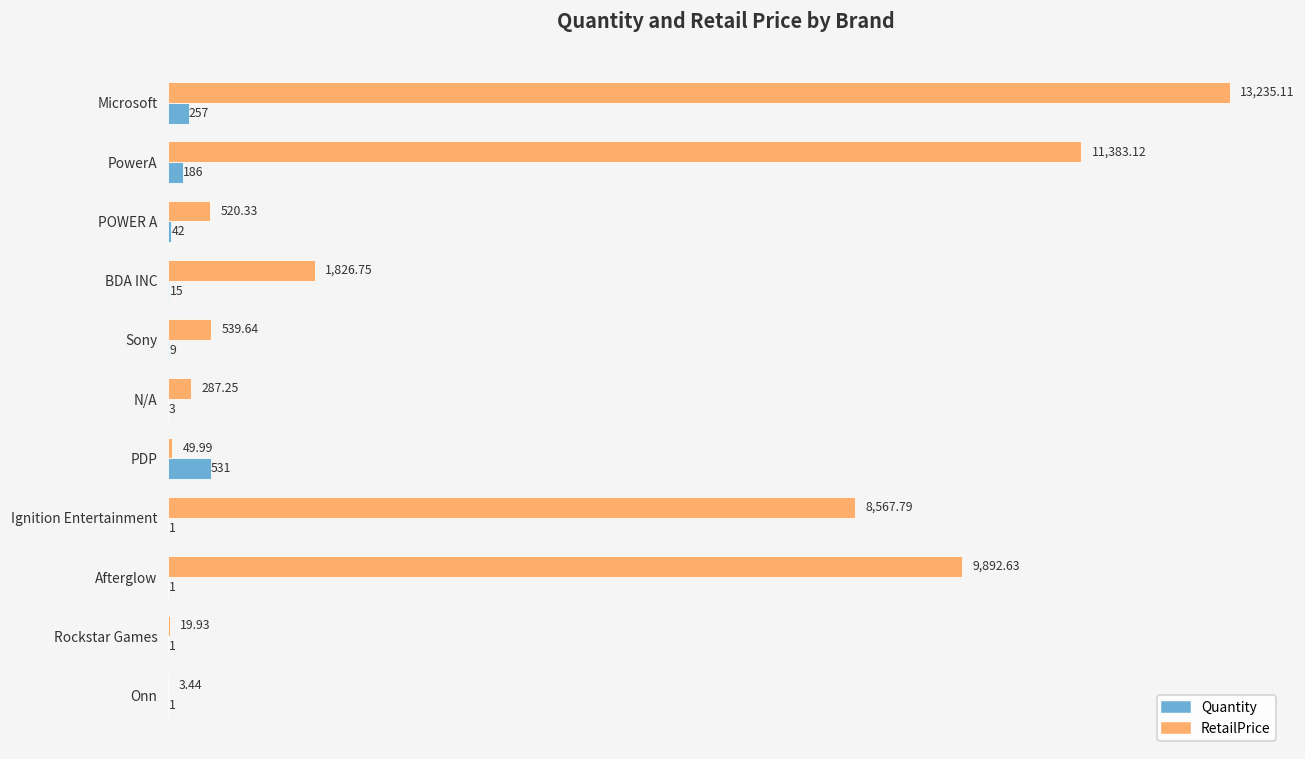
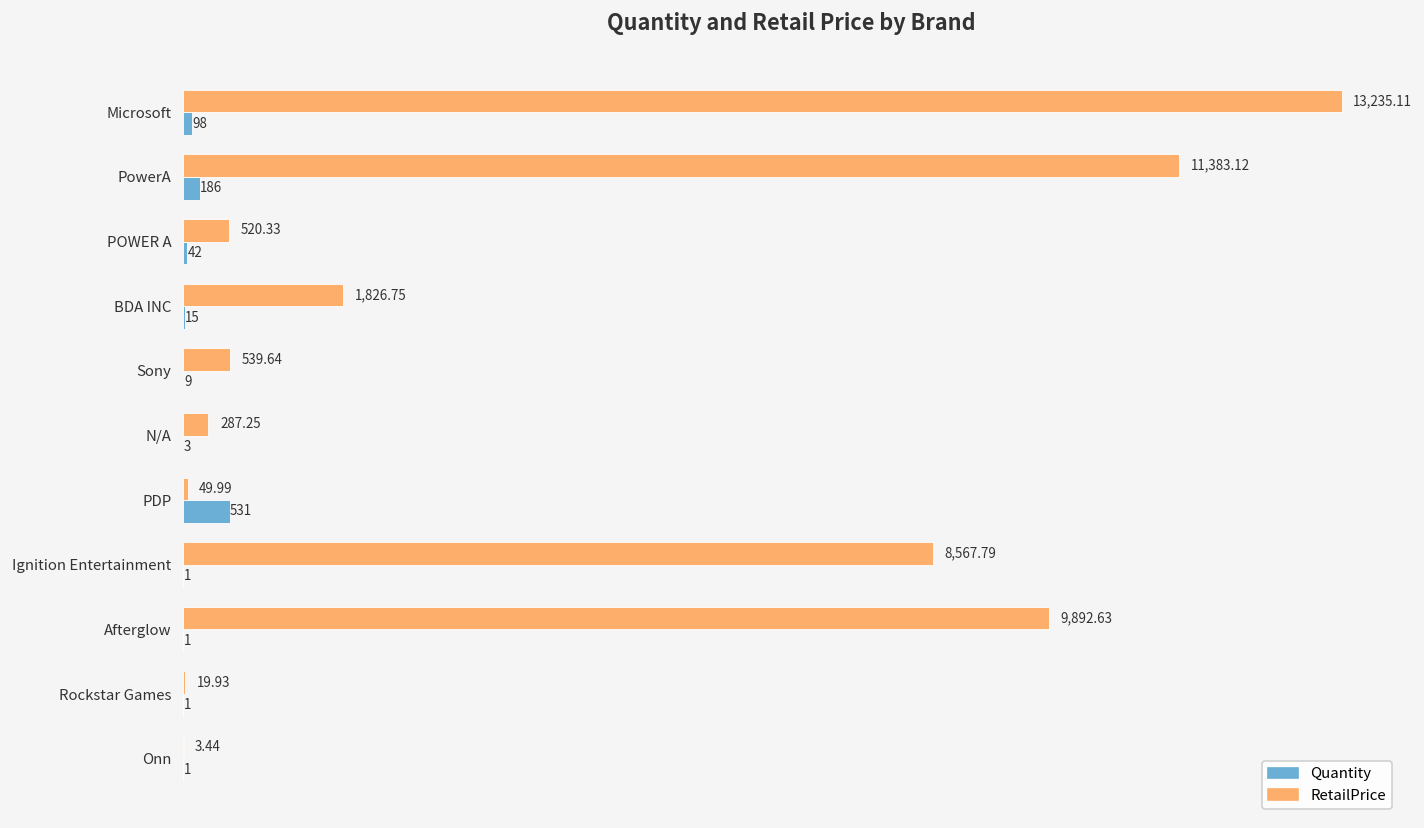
  {
    "Quantity": {
-     "Microsoft": "257",
+     "Microsoft": "98",
      "PowerA": "186",
      "POWER A": "42",
      "BDA INC": "15",
      "Sony": "9",
      "N/A": "3",
      "PDP": "531",
      "Ignition Entertainment": "1",
      "Afterglow": "1",
      "Rockstar Games": "1",
      "Onn": "1"
    },
    "RetailPrice": {
      "Microsoft": "13,235.11",
      "PowerA": "11,383.12",
      "POWER A": "520.33",
      "BDA INC": "1,826.75",
      "Sony": "539.64",
      "N/A": "287.25",
      "PDP": "49.99",
      "Ignition Entertainment": "8,567.79",
      "Afterglow": "9,892.63",
      "Rockstar Games": "19.93",
      "Onn": "3.44"
    }
  }
